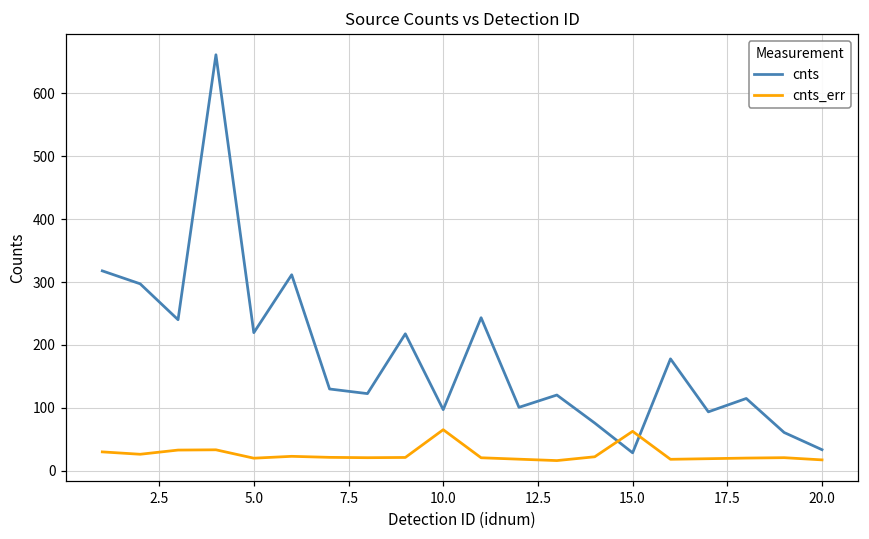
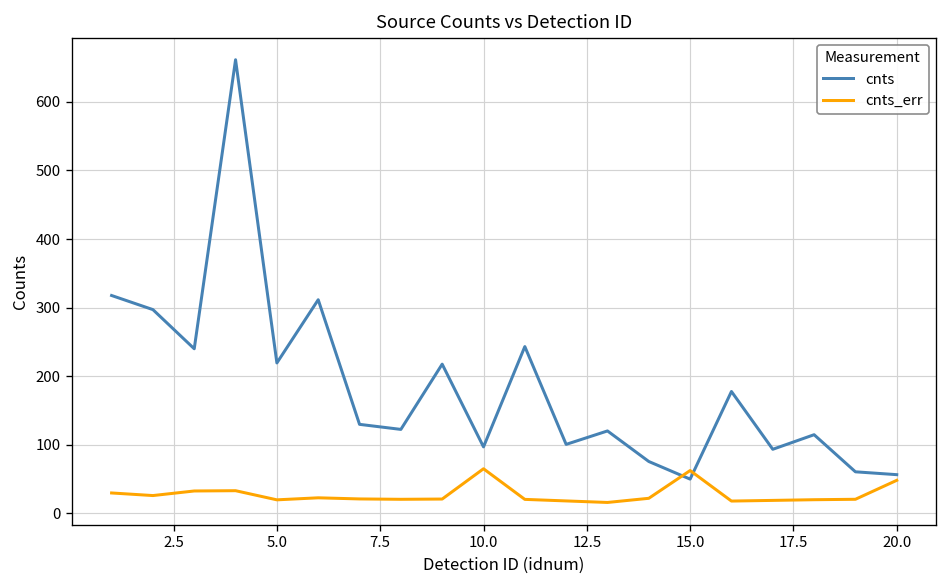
  {
    "cnts": {
      "5.0": 220,
      "10.0": 100,
-     "15.0": 30,
-     "20.0": 30
+     "15.0": 50,
+     "20.0": 60
    },
    "cnts_err": {
      "5.0": 20,
      "10.0": 70,
      "15.0": 60,
-     "20.0": 20
+     "20.0": 50
    }
  }
